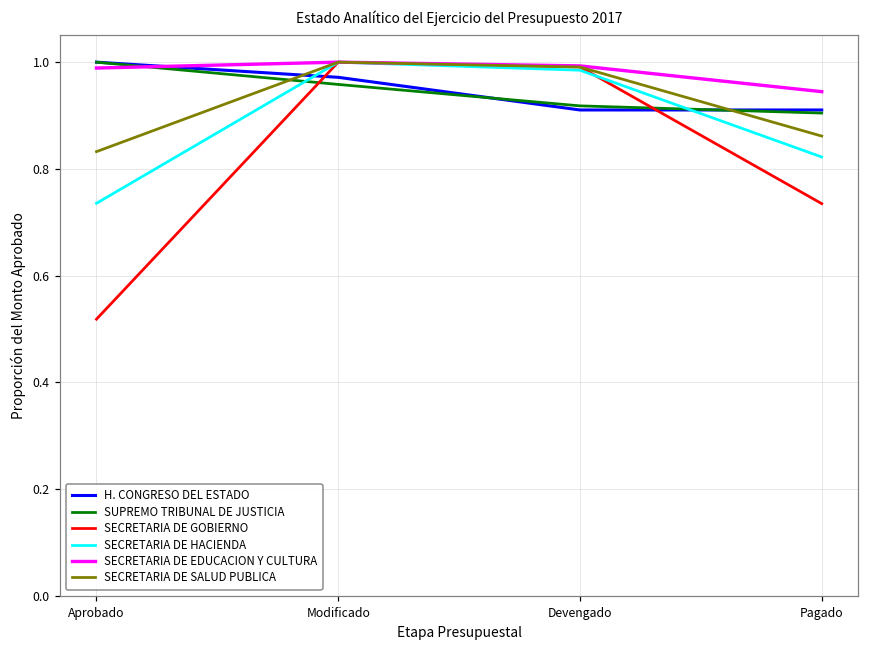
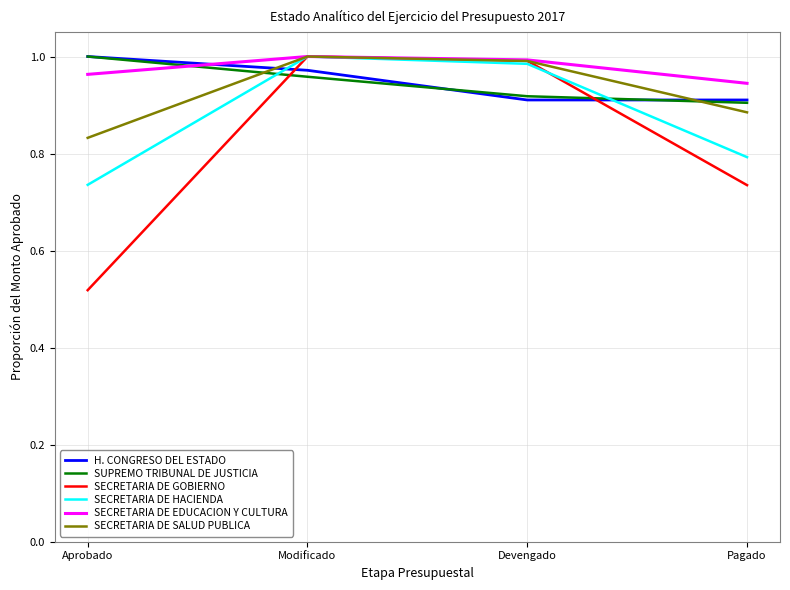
  {
    "H. CONGRESO DEL ESTADO": {
      "Modificado": 0.97,
      "Devengado": 0.91,
      "Pagado": 0.91
    },
    "SUPREMO TRIBUNAL DE JUSTICIA": {
      "Modificado": 0.96,
      "Devengado": 0.92,
      "Pagado": 0.90
    },
    "SECRETARIA DE GOBIERNO": {
      "Aprobado": 0.52,
      "Pagado": 0.73
    },
    "SECRETARIA DE HACIENDA": {
      "Aprobado": 0.74,
      "Devengado": 0.98,
-     "Pagado": 0.82
+     "Pagado": 0.79
    },
    "SECRETARIA DE EDUCACION Y CULTURA": {
-     "Aprobado": 0.99,
+     "Aprobado": 0.96,
      "Pagado": 0.94
    },
    "SECRETARIA DE SALUD PUBLICA": {
      "Aprobado": 0.83,
-     "Pagado": 0.86
+     "Pagado": 0.88
    }
  }
